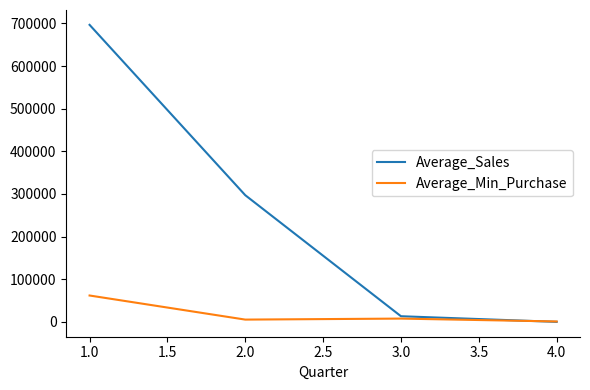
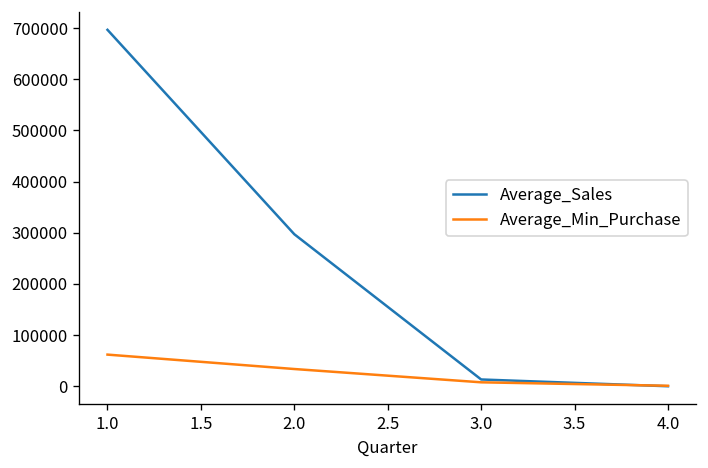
  {
    "Average_Sales": {
      "1.0": 700000,
      "2.0": 300000
    },
    "Average_Min_Purchase": {
      "1.0": 60000,
-     "2.0": 10000
+     "2.0": 30000
    }
  }
